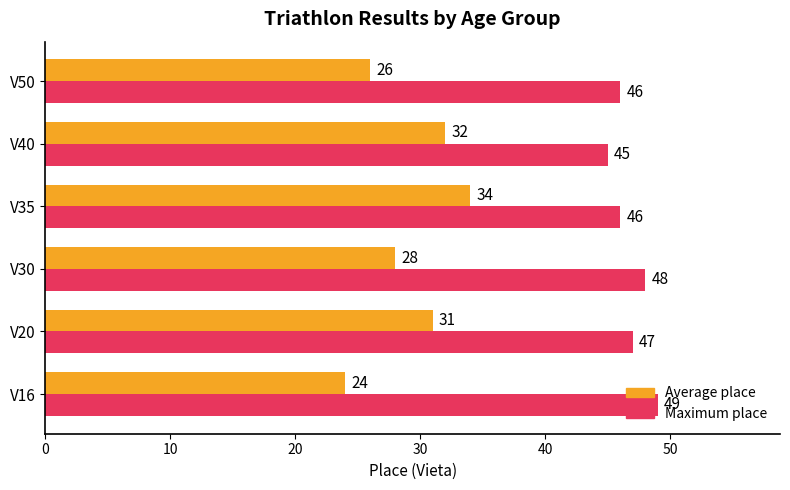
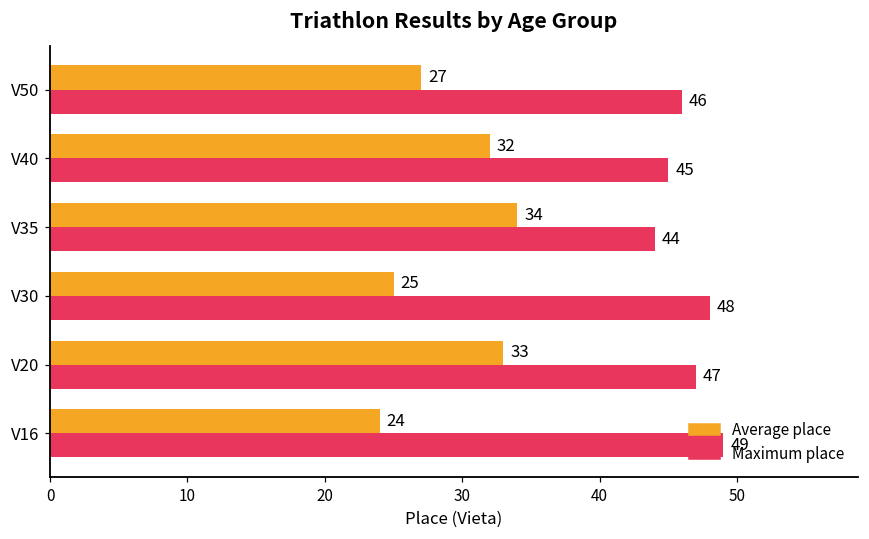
  {
    "Average place": {
-     "V50": 26,
+     "V50": 27,
      "V40": 32,
      "V35": 34,
-     "V30": 28,
-     "V20": 31,
+     "V30": 25,
+     "V20": 33,
      "V16": 24
    },
    "Maximum place": {
      "V50": 46,
      "V40": 45,
-     "V35": 46,
+     "V35": 44,
      "V30": 48,
      "V20": 47,
      "V16": 49
    }
  }
